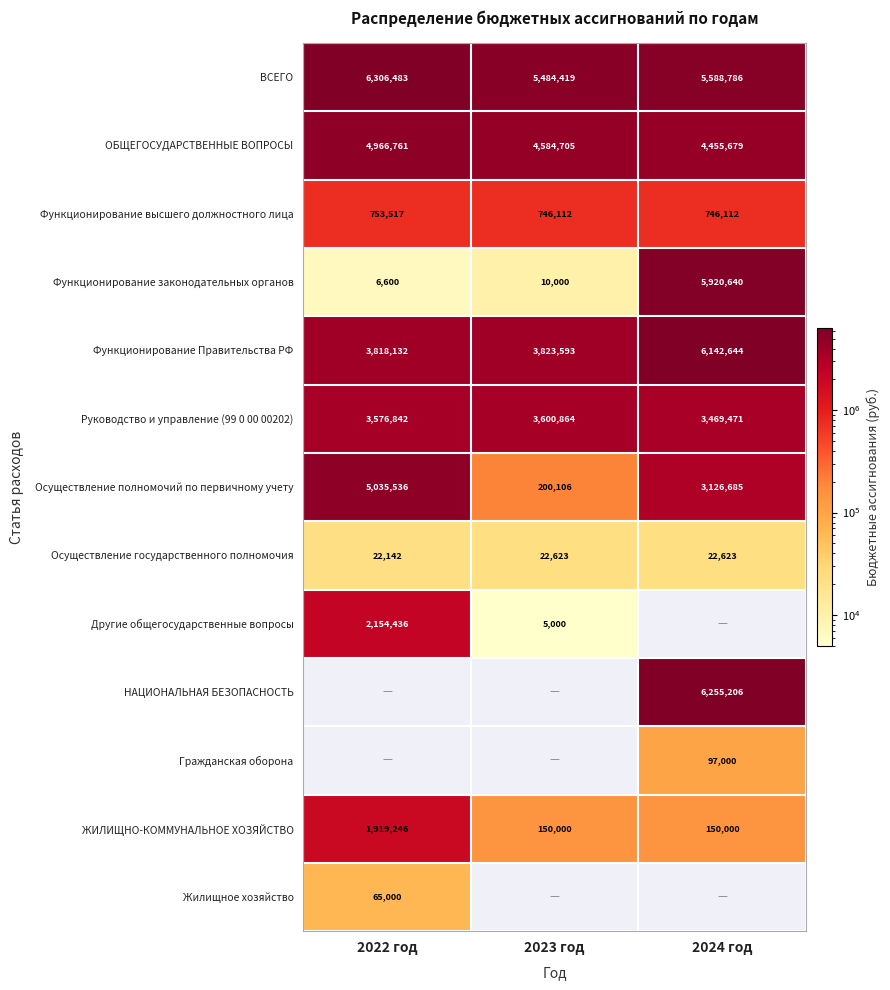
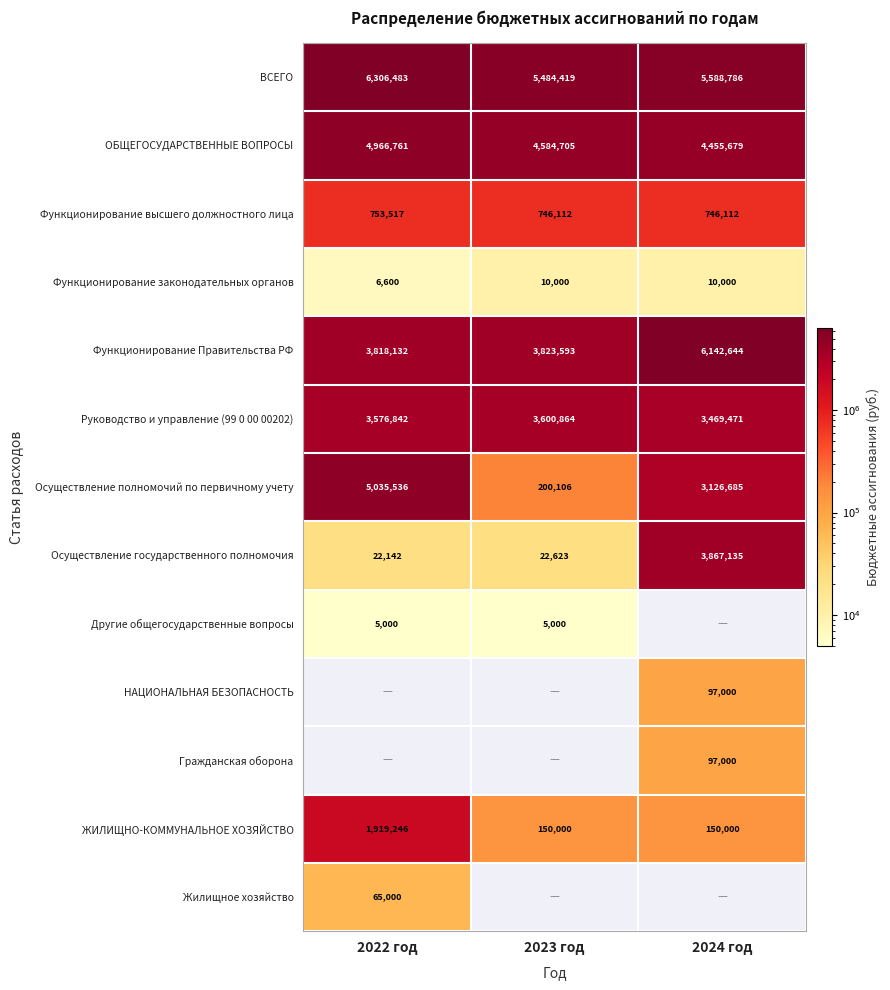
  {
    "ВСЕГО": {
      "2022 год": "6,306,483",
      "2023 год": "5,484,419",
      "2024 год": "5,588,786"
    },
    "ОБЩЕГОСУДАРСТВЕННЫЕ ВОПРОСЫ": {
      "2022 год": "4,966,761",
      "2023 год": "4,584,705",
      "2024 год": "4,455,679"
    },
    "Функционирование высшего должностного лица": {
      "2022 год": "753,517",
      "2023 год": "746,112",
      "2024 год": "746,112"
    },
    "Функционирование законодательных органов": {
      "2022 год": "6,600",
      "2023 год": "10,000",
-     "2024 год": "5,920,640"
+     "2024 год": "10,000"
    },
    "Функционирование Правительства РФ": {
      "2022 год": "3,818,132",
      "2023 год": "3,823,593",
      "2024 год": "6,142,644"
    },
    "Руководство и управление (99 0 00 00202)": {
      "2022 год": "3,576,842",
      "2023 год": "3,600,864",
      "2024 год": "3,469,471"
    },
    "Осуществление полномочий по первичному учету": {
      "2022 год": "5,035,536",
      "2023 год": "200,106",
      "2024 год": "3,126,685"
    },
    "Осуществление государственного полномочия": {
      "2022 год": "22,142",
      "2023 год": "22,623",
-     "2024 год": "22,623"
+     "2024 год": "3,867,135"
    },
    "Другие общегосударственные вопросы": {
-     "2022 год": "2,154,436",
+     "2022 год": "5,000",
      "2023 год": "5,000"
    },
    "НАЦИОНАЛЬНАЯ БЕЗОПАСНОСТЬ": {
-     "2024 год": "6,255,206"
+     "2024 год": "97,000"
    },
    "Гражданская оборона": {
      "2024 год": "97,000"
    },
    "ЖИЛИЩНО-КОММУНАЛЬНОЕ ХОЗЯЙСТВО": {
      "2022 год": "1,919,246",
      "2023 год": "150,000",
      "2024 год": "150,000"
    },
    "Жилищное хозяйство": {
      "2022 год": "65,000"
    }
  }
